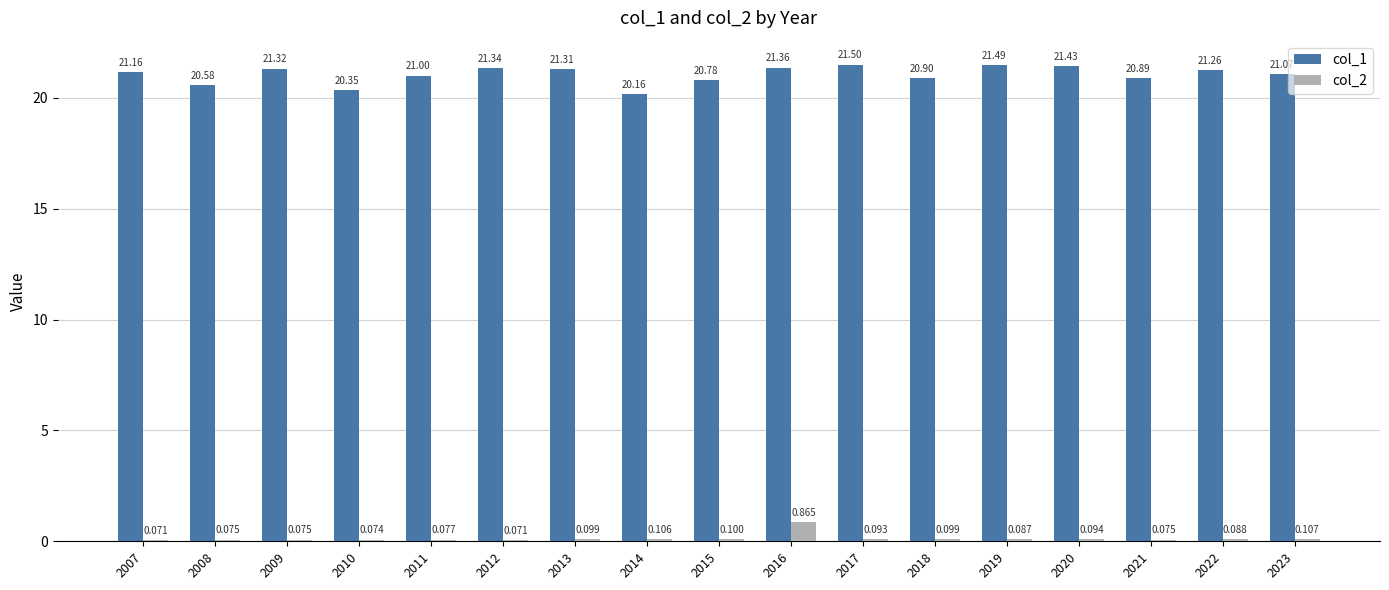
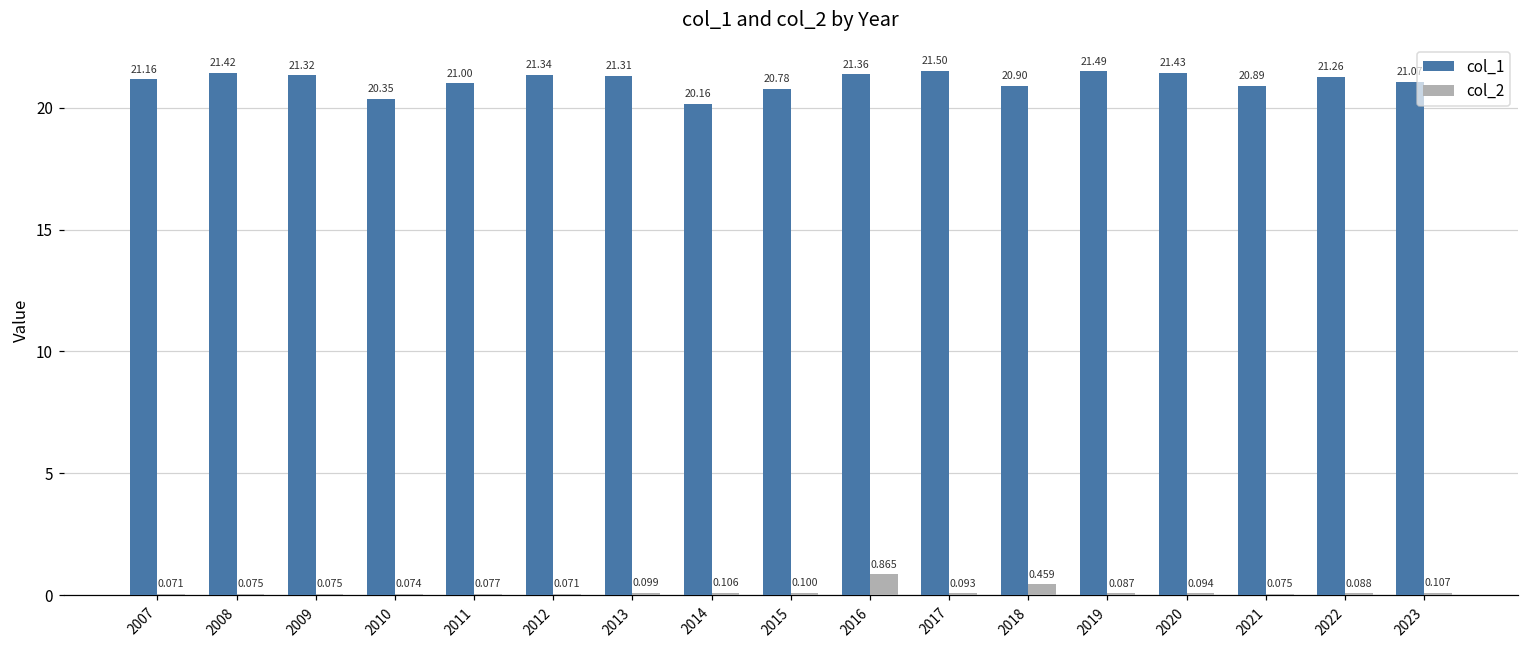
  {
    "col_1": {
      "2007": 21.16,
-     "2008": 20.58,
+     "2008": 21.42,
      "2009": 21.32,
      "2010": 20.35,
      "2011": 21.00,
      "2012": 21.34,
      "2013": 21.31,
      "2014": 20.16,
      "2015": 20.78,
      "2016": 21.36,
      "2017": 21.50,
      "2018": 20.90,
      "2019": 21.49,
      "2020": 21.43,
      "2021": 20.89,
      "2022": 21.26
    },
    "col_2": {
      "2007": 0.071,
      "2008": 0.075,
      "2009": 0.075,
      "2010": 0.074,
      "2011": 0.077,
      "2012": 0.071,
      "2013": 0.099,
      "2014": 0.106,
      "2015": 0.100,
      "2016": 0.865,
      "2017": 0.093,
-     "2018": 0.099,
+     "2018": 0.459,
      "2019": 0.087,
      "2020": 0.094,
      "2021": 0.075,
      "2022": 0.088,
      "2023": 0.107
    }
  }
